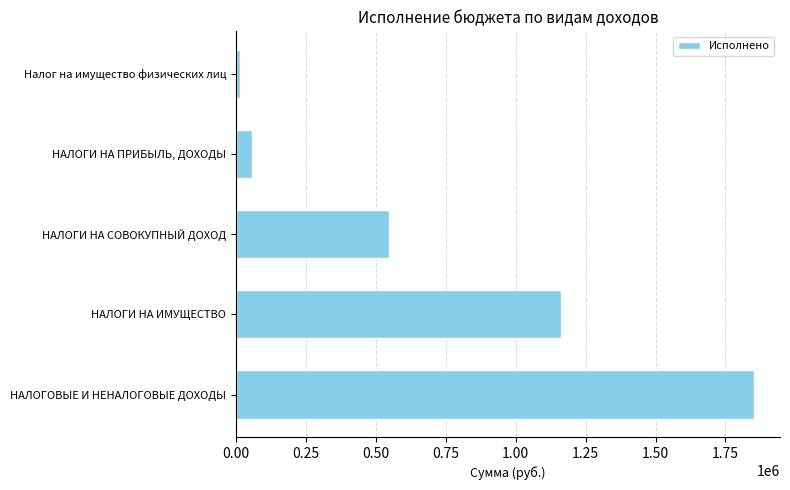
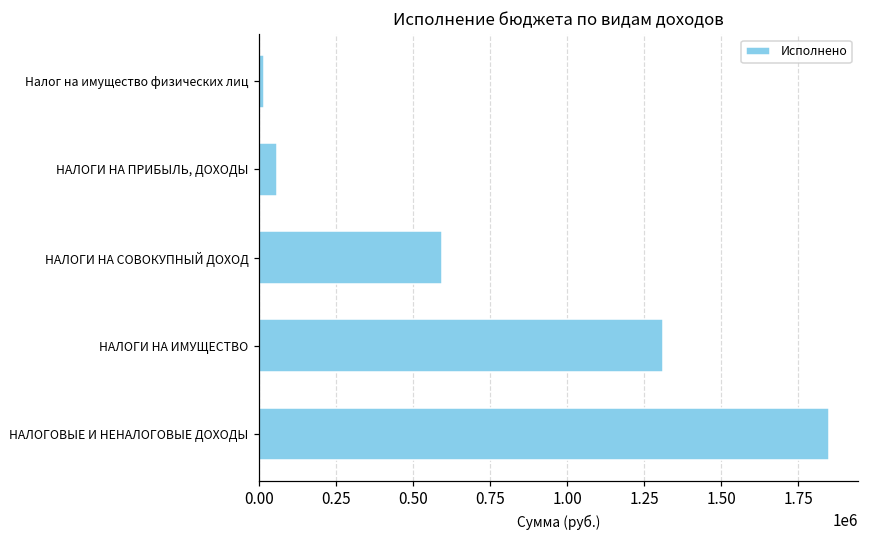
  {
    "Налог на имущество физических лиц": 20000,
    "НАЛОГИ НА ПРИБЫЛЬ, ДОХОДЫ": 60000,
-   "НАЛОГИ НА СОВОКУПНЫЙ ДОХОД": 550000,
-   "НАЛОГИ НА ИМУЩЕСТВО": 1160000,
+   "НАЛОГИ НА СОВОКУПНЫЙ ДОХОД": 590000,
+   "НАЛОГИ НА ИМУЩЕСТВО": 1310000,
    "НАЛОГОВЫЕ И НЕНАЛОГОВЫЕ ДОХОДЫ": 1850000
  }
